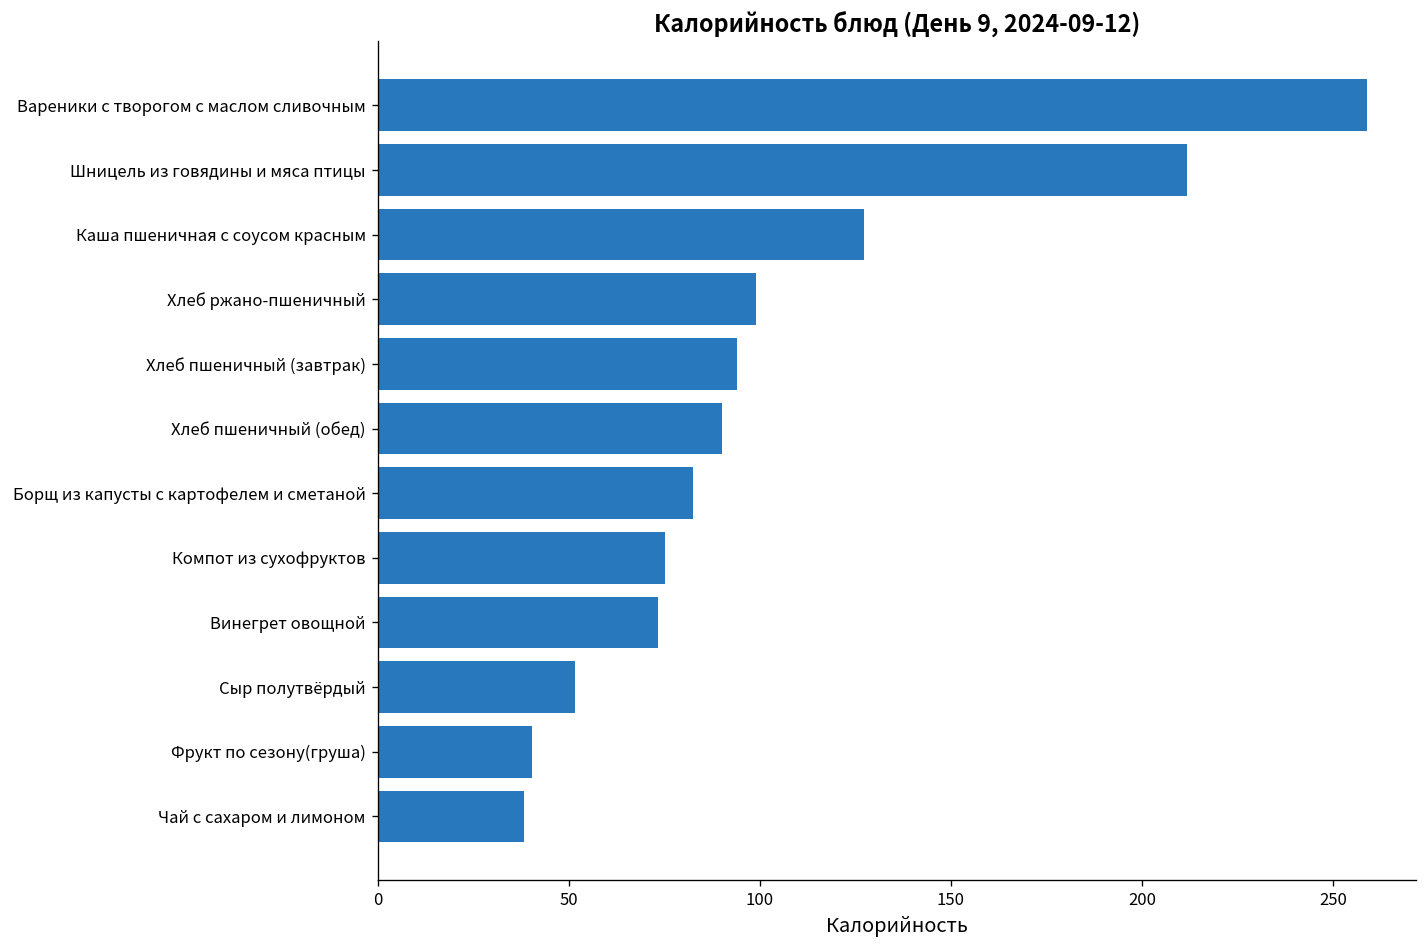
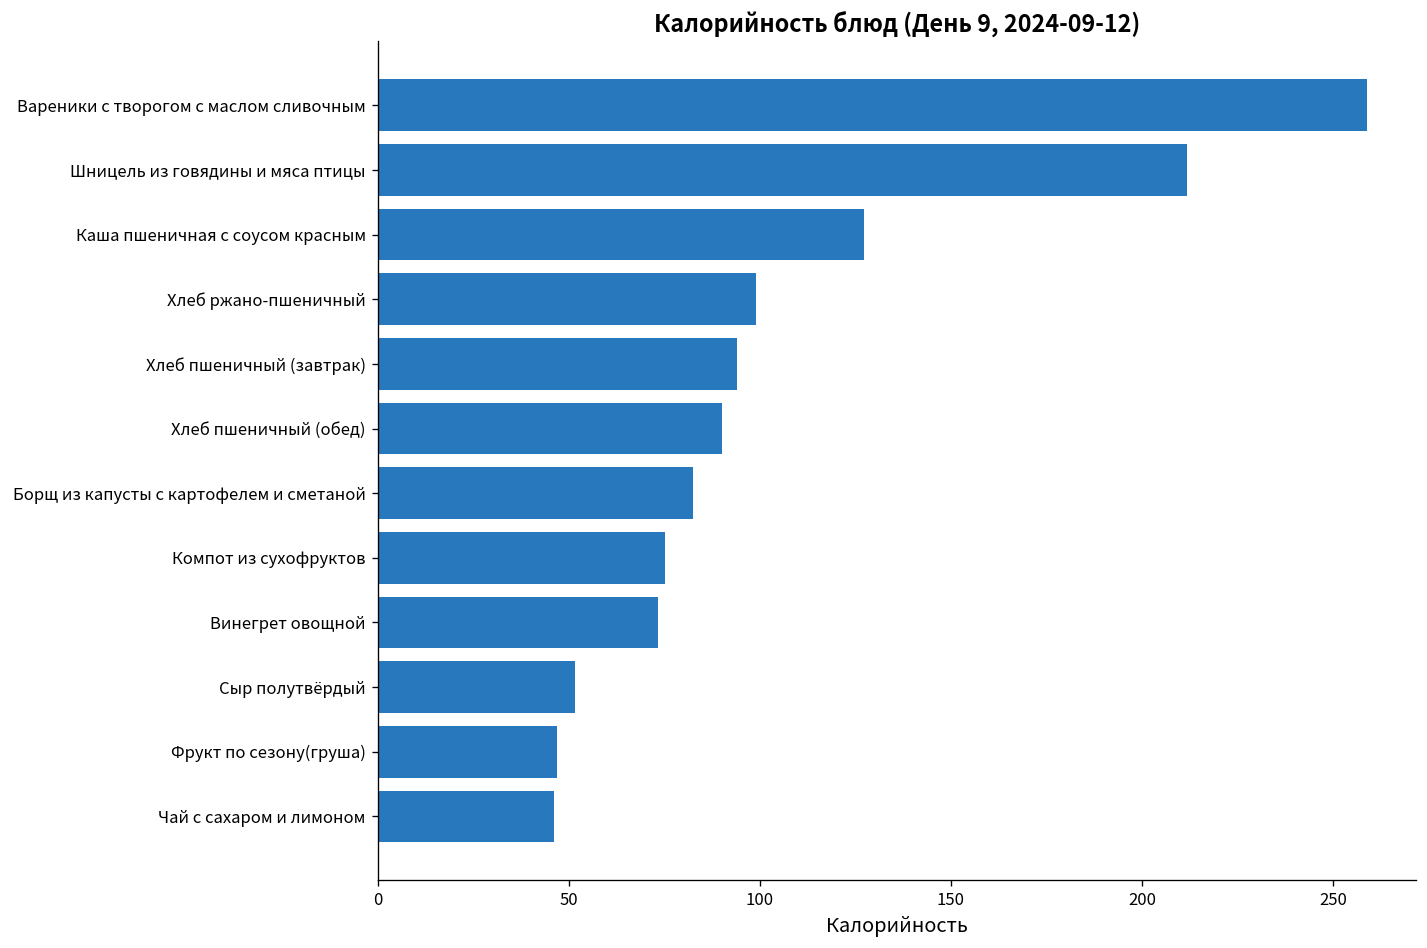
  {
    "Вареники с творогом с маслом сливочным": 259,
    "Шницель из говядины и мяса птицы": 212,
    "Каша пшеничная с соусом красным": 127,
    "Хлеб ржано-пшеничный": 99,
    "Хлеб пшеничный (завтрак)": 94,
    "Хлеб пшеничный (обед)": 90,
    "Борщ из капусты с картофелем и сметаной": 82,
    "Компот из сухофруктов": 75,
    "Винегрет овощной": 73,
    "Сыр полутвёрдый": 52,
-   "Фрукт по сезону(груша)": 41,
-   "Чай с сахаром и лимоном": 38
+   "Фрукт по сезону(груша)": 47,
+   "Чай с сахаром и лимоном": 46
  }
